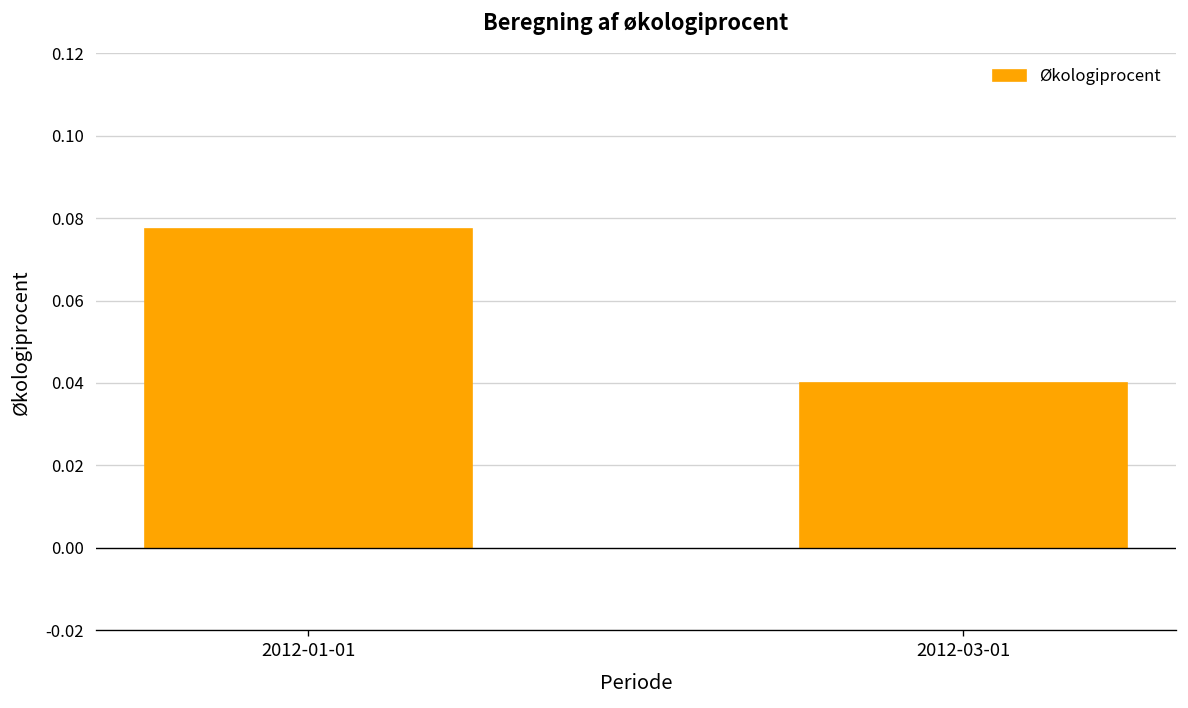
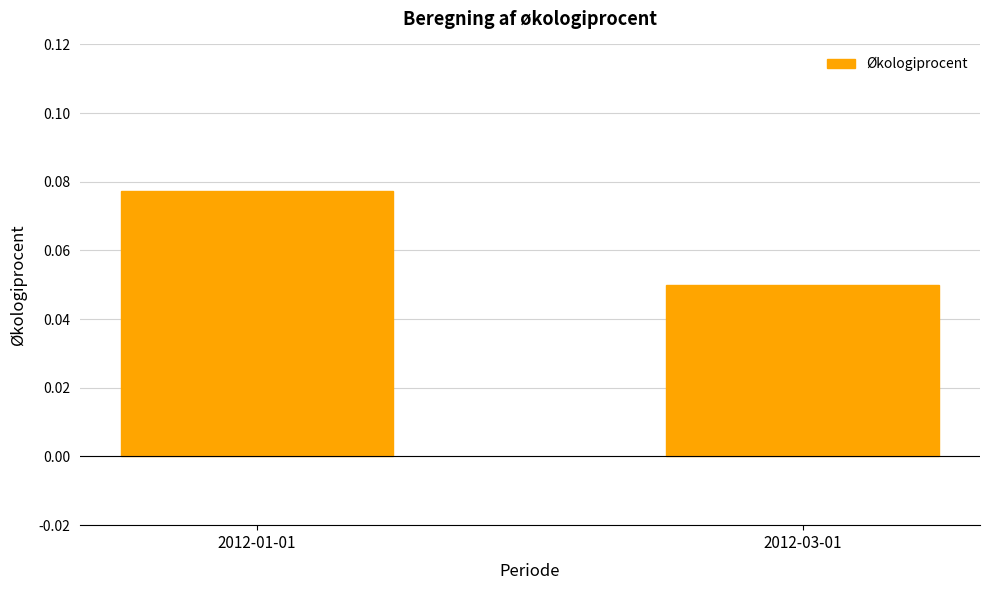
  {
    "2012-01-01": 0.077,
-   "2012-03-01": 0.04
+   "2012-03-01": 0.05
  }
